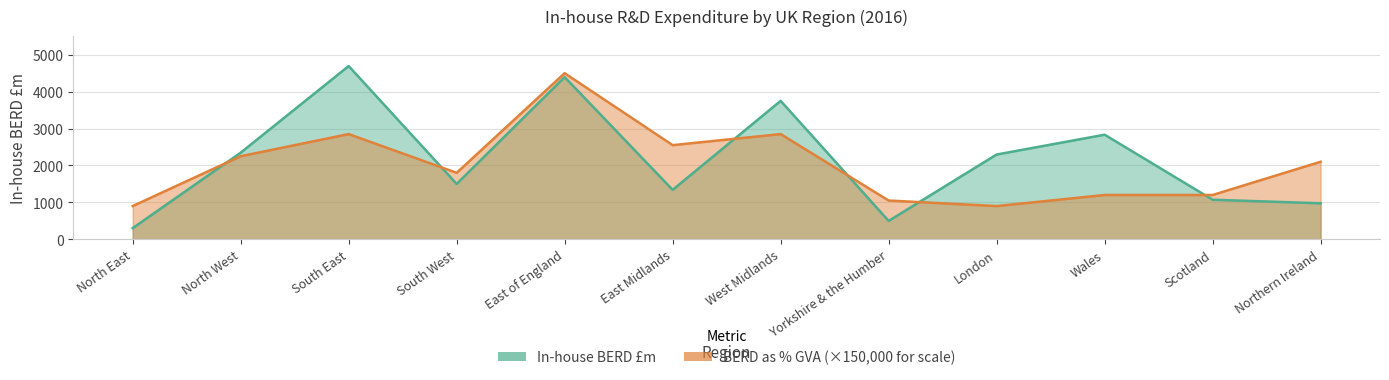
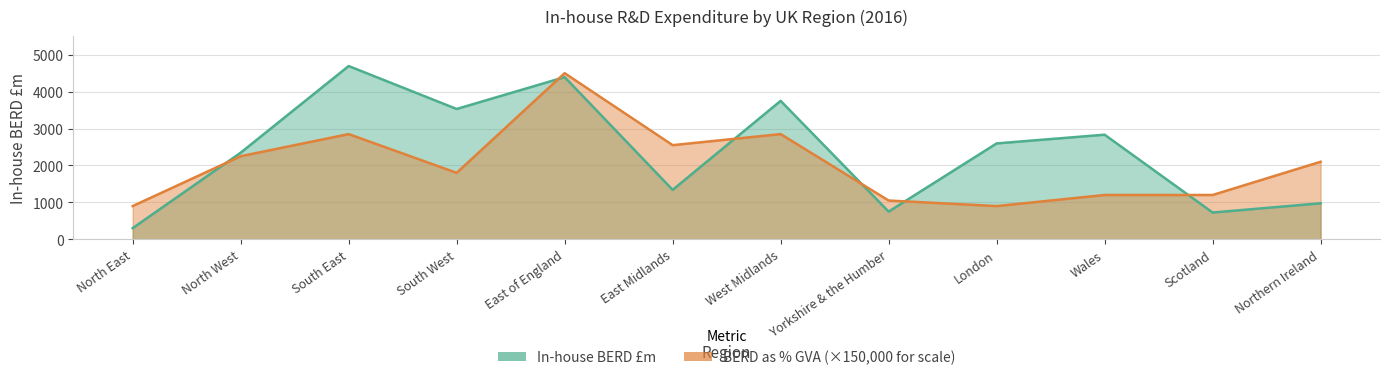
  {
    "In-house BERD £m": {
      "North East": 300,
      "North West": 2300,
      "South East": 4700,
-     "South West": 1500,
+     "South West": 3500,
      "East of England": 4400,
      "East Midlands": 1300,
      "West Midlands": 3800,
-     "Yorkshire & the Humber": 500,
-     "London": 2300,
+     "Yorkshire & the Humber": 800,
+     "London": 2600,
      "Wales": 2800,
-     "Scotland": 1100,
+     "Scotland": 700,
      "Northern Ireland": 1000
    }
  }
